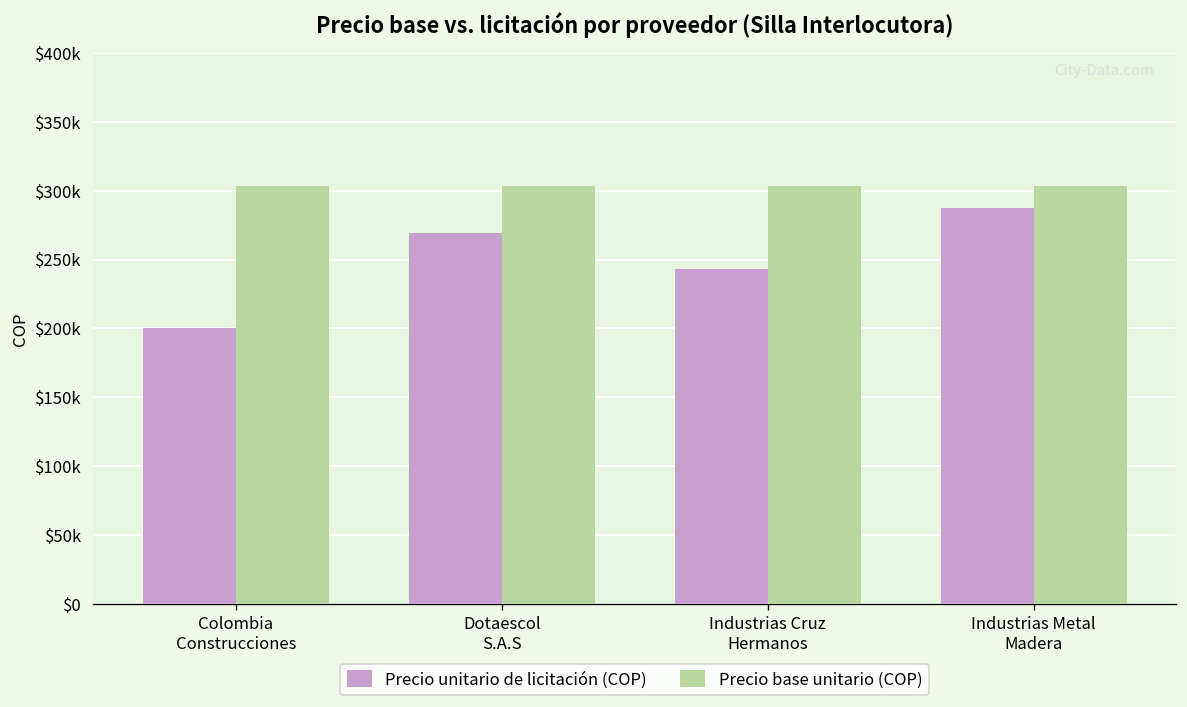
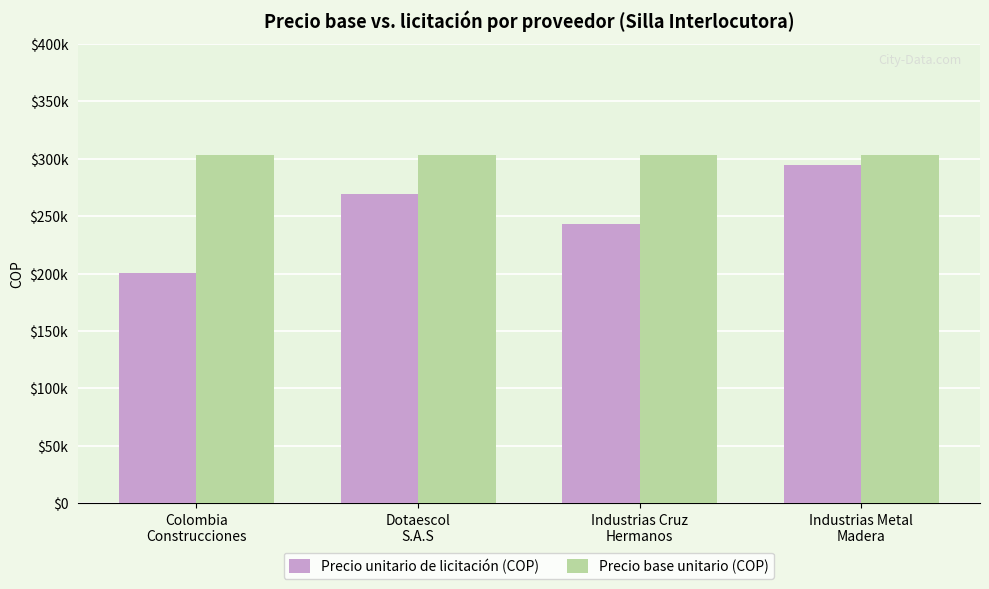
  {
    "Precio unitario de licitación (COP)": {
      "Colombia Construcciones": "$200000",
      "Dotaescol S.A.S": "$269000",
      "Industrias Cruz Hermanos": "$243000",
-     "Industrias Metal Madera": "$287000"
+     "Industrias Metal Madera": "$295000"
    },
    "Precio base unitario (COP)": {
      "Colombia Construcciones": "$303000",
      "Dotaescol S.A.S": "$303000",
      "Industrias Cruz Hermanos": "$303000",
      "Industrias Metal Madera": "$303000"
    }
  }
